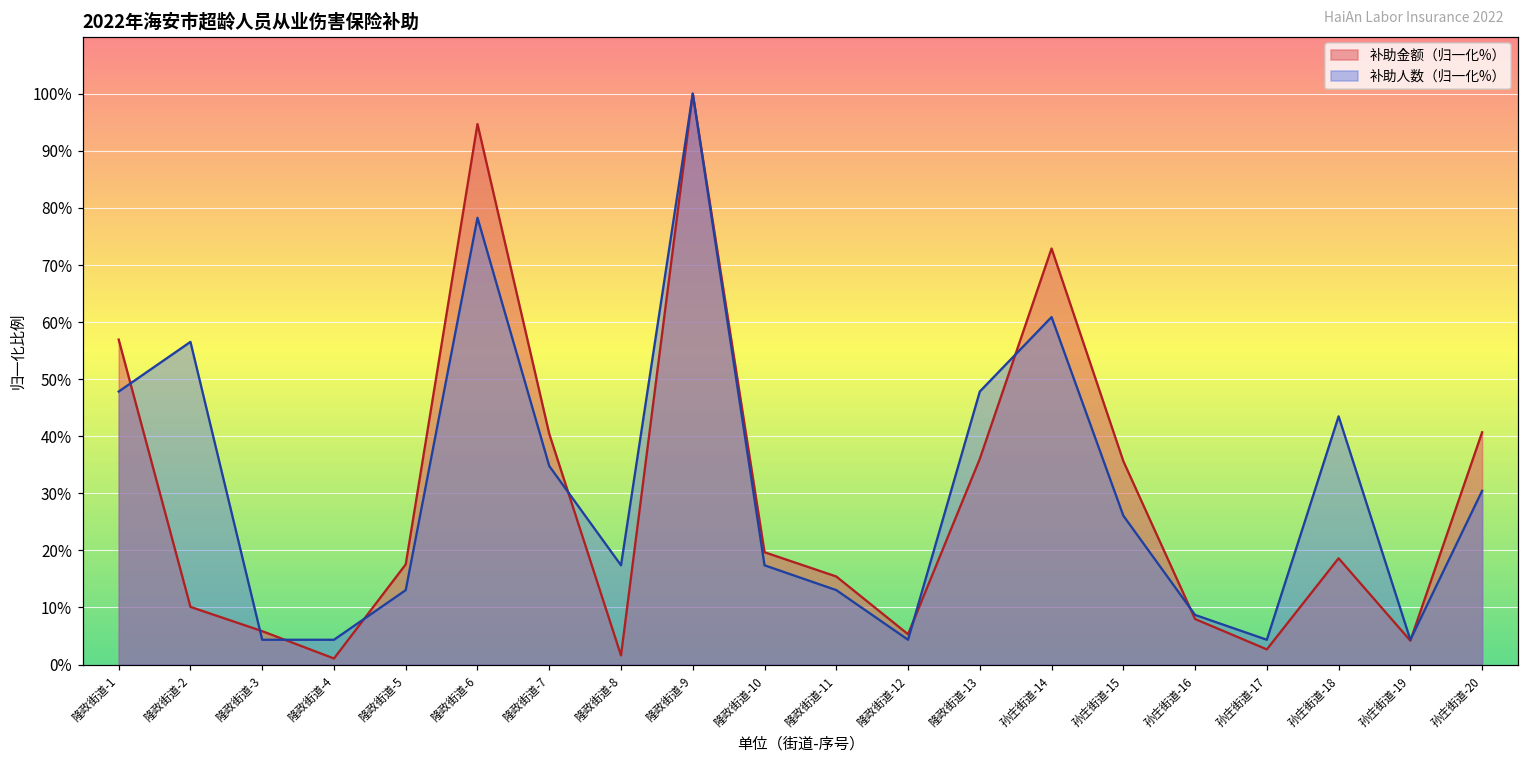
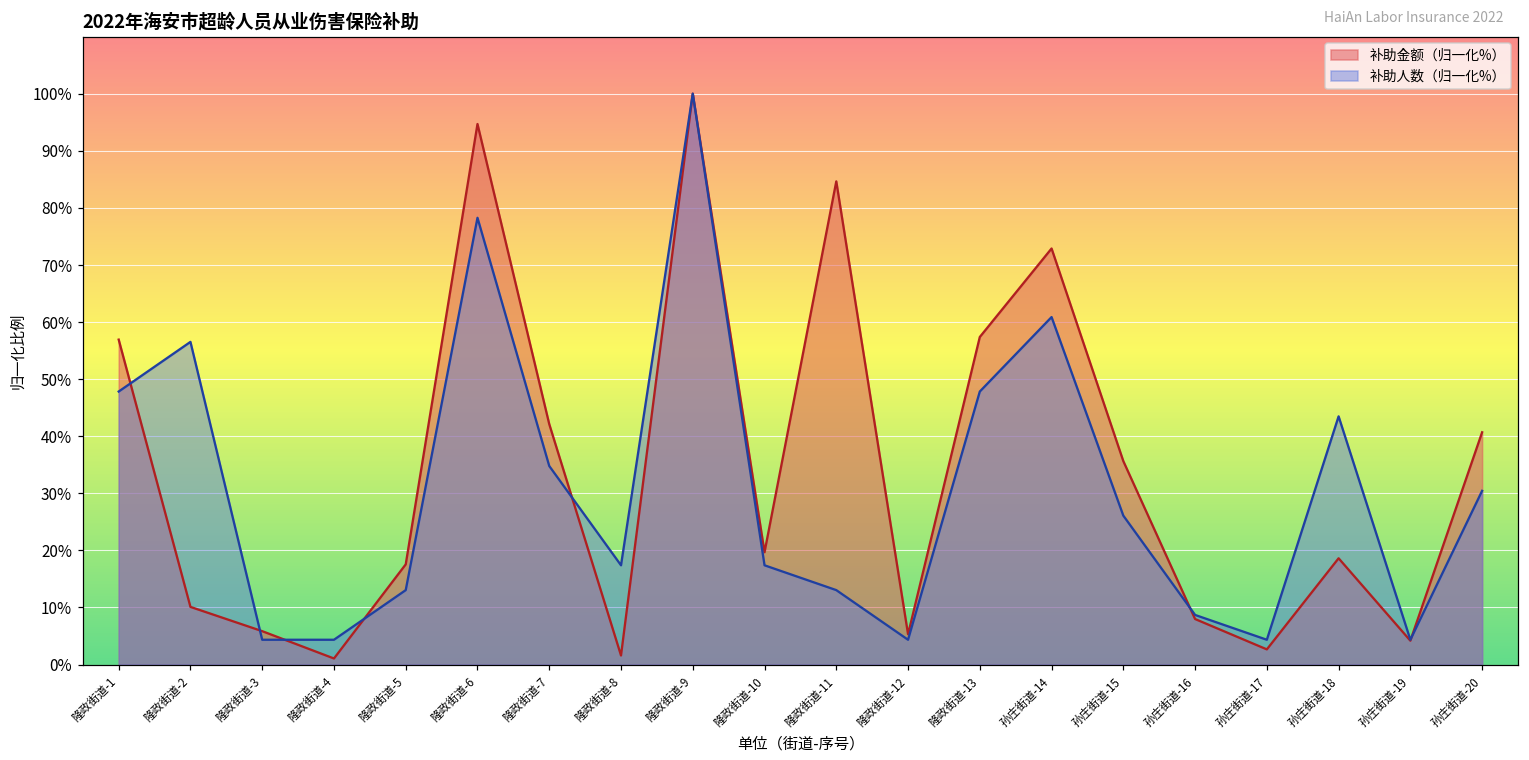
  {
    "补助金额（归一化%）": {
      "隆政街道-1": "57%",
      "隆政街道-2": "10%",
      "隆政街道-3": "6%",
      "隆政街道-4": "1%",
      "隆政街道-5": "18%",
      "隆政街道-6": "95%",
-     "隆政街道-7": "40%",
+     "隆政街道-7": "42%",
      "隆政街道-8": "2%",
      "隆政街道-10": "20%",
-     "隆政街道-11": "15%",
+     "隆政街道-11": "85%",
      "隆政街道-12": "5%",
-     "隆政街道-13": "36%",
+     "隆政街道-13": "57%",
      "孙庄街道-14": "73%",
      "孙庄街道-15": "36%",
      "孙庄街道-16": "8%",
      "孙庄街道-17": "3%",
      "孙庄街道-18": "19%",
      "孙庄街道-20": "41%"
    },
    "补助人数（归一化%）": {
      "隆政街道-1": "48%",
      "隆政街道-2": "57%",
      "隆政街道-3": "4%",
      "隆政街道-4": "4%",
      "隆政街道-5": "13%",
      "隆政街道-6": "78%",
      "隆政街道-7": "35%",
      "隆政街道-8": "17%",
      "隆政街道-10": "17%",
      "隆政街道-11": "13%",
      "隆政街道-12": "4%",
      "隆政街道-13": "48%",
      "孙庄街道-14": "61%",
      "孙庄街道-15": "26%",
      "孙庄街道-16": "9%",
      "孙庄街道-17": "4%",
      "孙庄街道-18": "43%",
      "孙庄街道-20": "30%"
    }
  }
